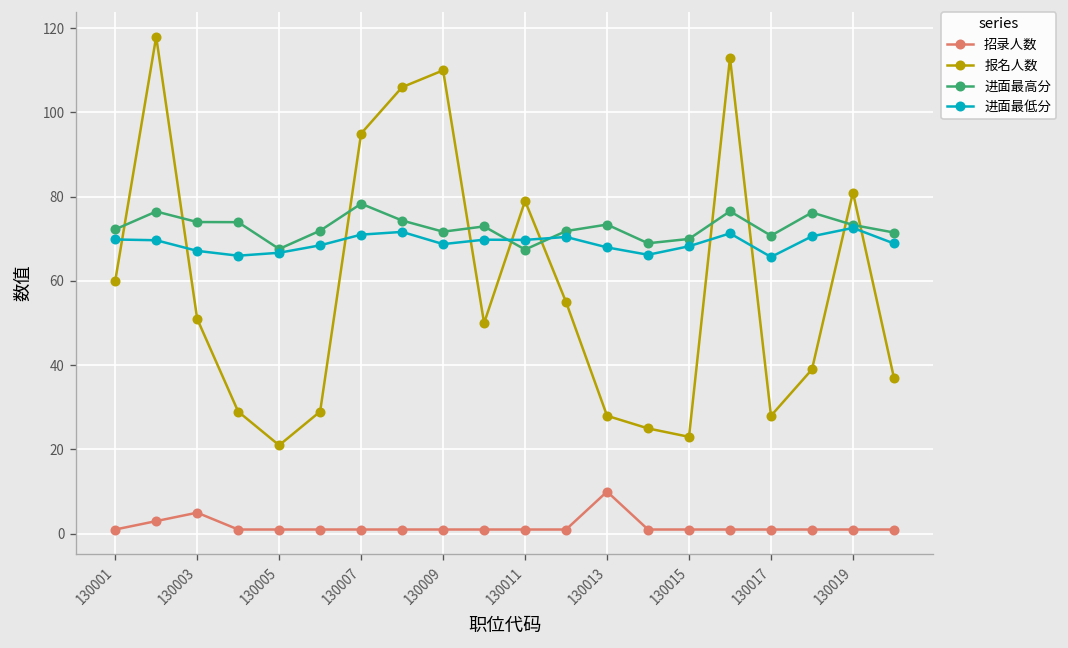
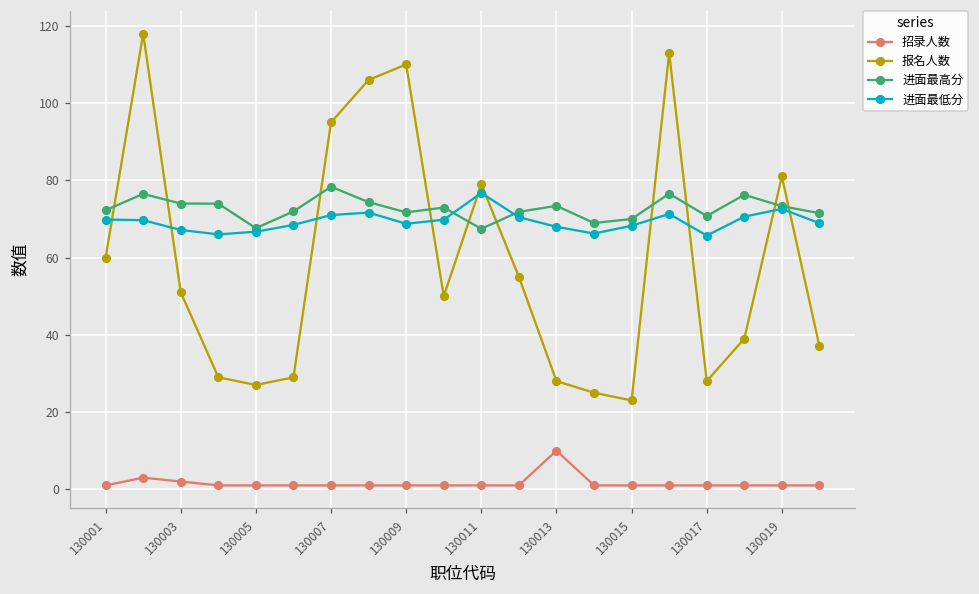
  {
    "招录人数": {
      "130001": 1,
-     "130003": 5,
+     "130003": 2,
      "130005": 1,
      "130007": 1,
      "130009": 1,
      "130011": 1,
      "130013": 10,
      "130015": 1,
      "130017": 1,
      "130019": 1
    },
    "报名人数": {
      "130001": 60,
      "130003": 51,
-     "130005": 21,
+     "130005": 27,
      "130007": 95,
      "130009": 110,
      "130011": 79,
      "130013": 28,
      "130015": 23,
      "130017": 28,
      "130019": 81
    },
    "进面最高分": {
      "130001": 72,
      "130003": 74,
      "130005": 68,
      "130007": 78,
      "130009": 72,
      "130011": 67,
      "130013": 73,
      "130015": 70,
      "130017": 71
    },
    "进面最低分": {
      "130001": 70,
      "130003": 67,
      "130005": 67,
      "130007": 71,
      "130009": 69,
-     "130011": 70,
+     "130011": 77,
      "130013": 68,
      "130015": 68,
      "130017": 66
    }
  }
